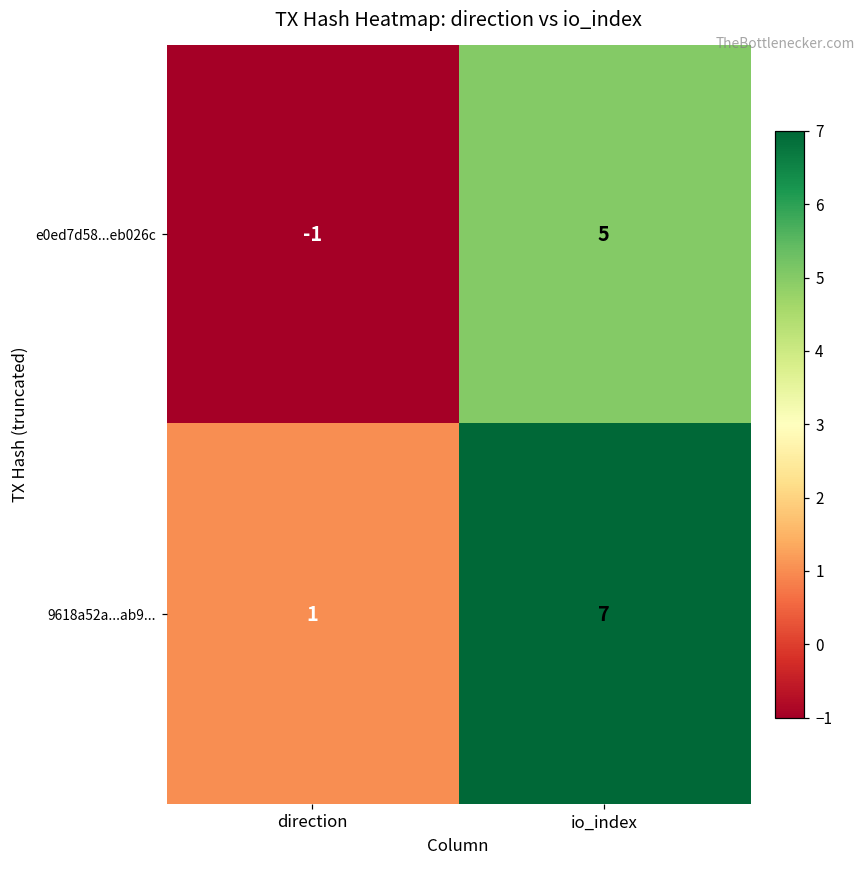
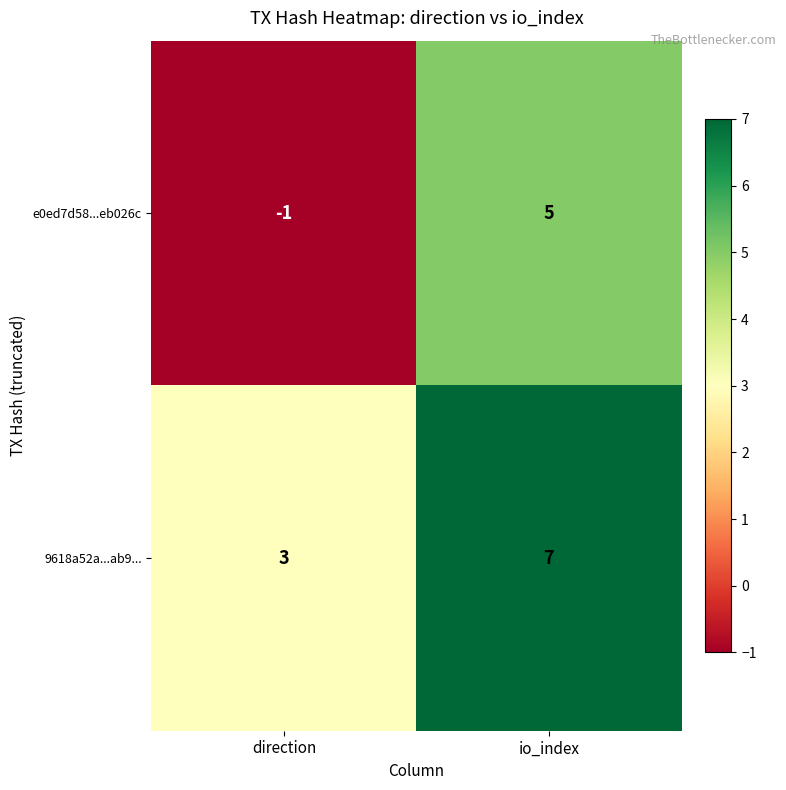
  {
    "e0ed7d58...eb026c": {
      "direction": -1,
      "io_index": 5
    },
    "9618a52a...ab9...": {
-     "direction": 1,
+     "direction": 3,
      "io_index": 7
    }
  }
